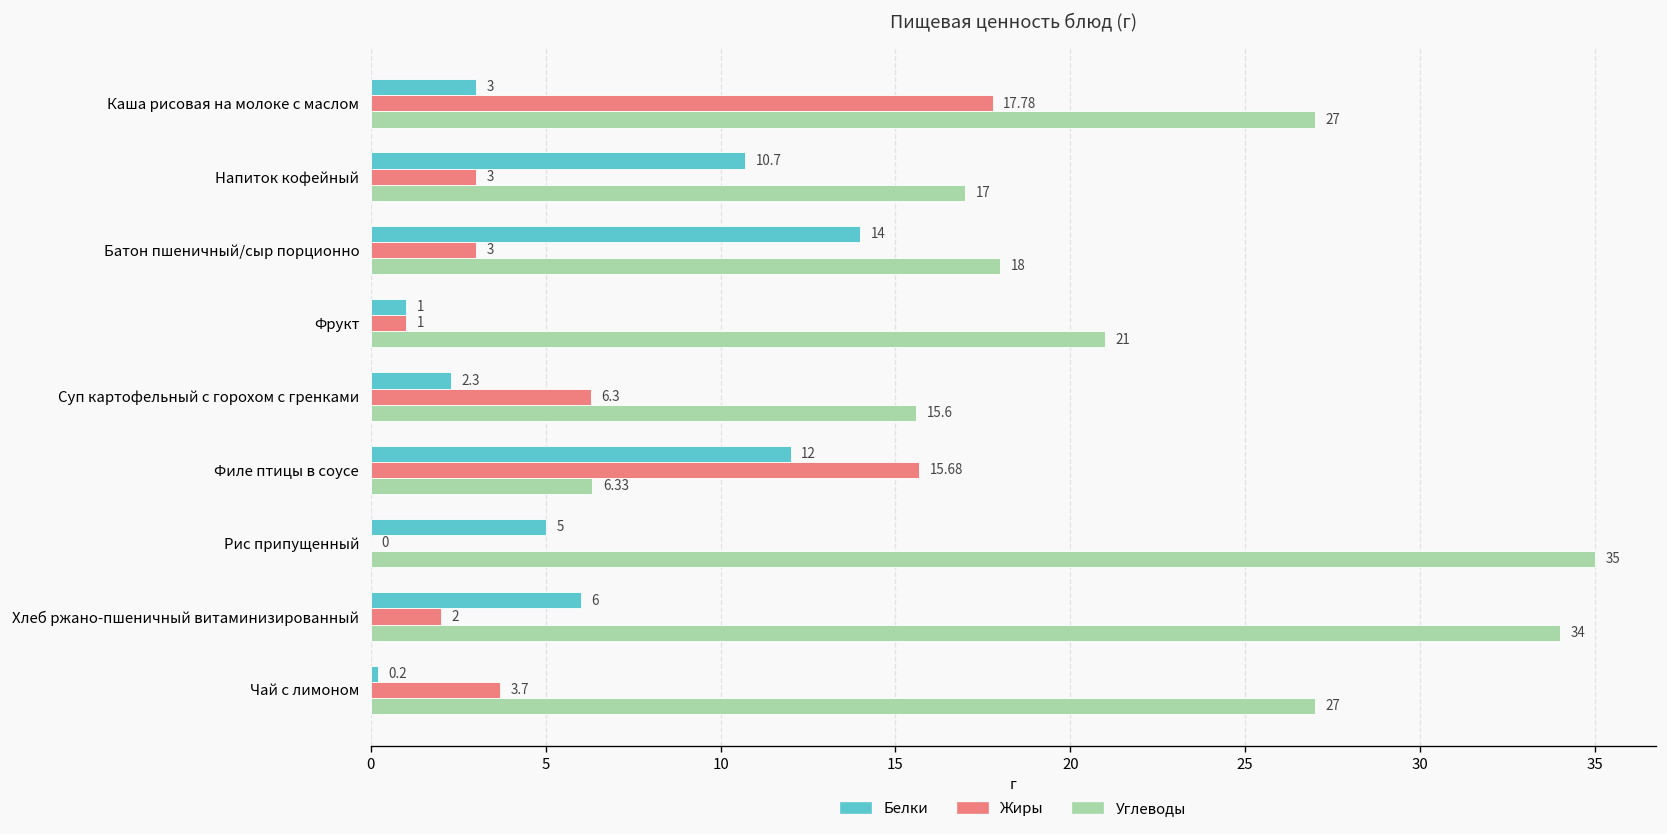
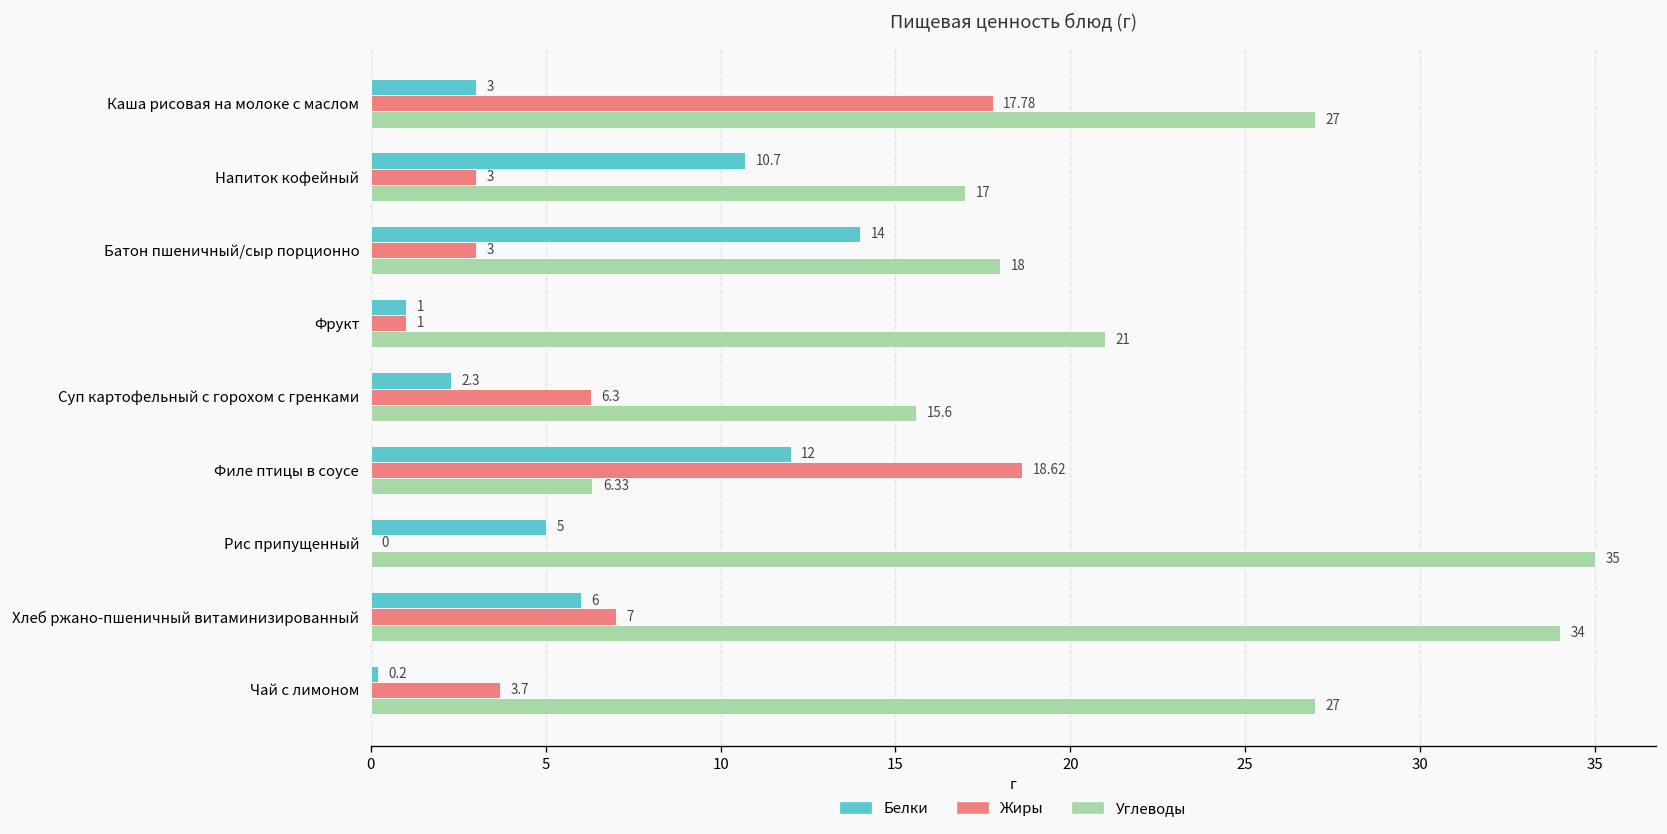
  {
    "Белки": {
      "Каша рисовая на молоке с маслом": 3,
      "Напиток кофейный": 10.7,
      "Батон пшеничный/сыр порционно": 14,
      "Фрукт": 1,
      "Суп картофельный с горохом с гренками": 2.3,
      "Филе птицы в соусе": 12,
      "Рис припущенный": 5,
      "Хлеб ржано-пшеничный витаминизированный": 6,
      "Чай с лимоном": 0.2
    },
    "Жиры": {
      "Каша рисовая на молоке с маслом": 17.78,
      "Напиток кофейный": 3,
      "Батон пшеничный/сыр порционно": 3,
      "Фрукт": 1,
      "Суп картофельный с горохом с гренками": 6.3,
-     "Филе птицы в соусе": 15.68,
+     "Филе птицы в соусе": 18.62,
      "Рис припущенный": 0,
-     "Хлеб ржано-пшеничный витаминизированный": 2,
+     "Хлеб ржано-пшеничный витаминизированный": 7,
      "Чай с лимоном": 3.7
    },
    "Углеводы": {
      "Каша рисовая на молоке с маслом": 27,
      "Напиток кофейный": 17,
      "Батон пшеничный/сыр порционно": 18,
      "Фрукт": 21,
      "Суп картофельный с горохом с гренками": 15.6,
      "Филе птицы в соусе": 6.33,
      "Рис припущенный": 35,
      "Хлеб ржано-пшеничный витаминизированный": 34,
      "Чай с лимоном": 27
    }
  }
